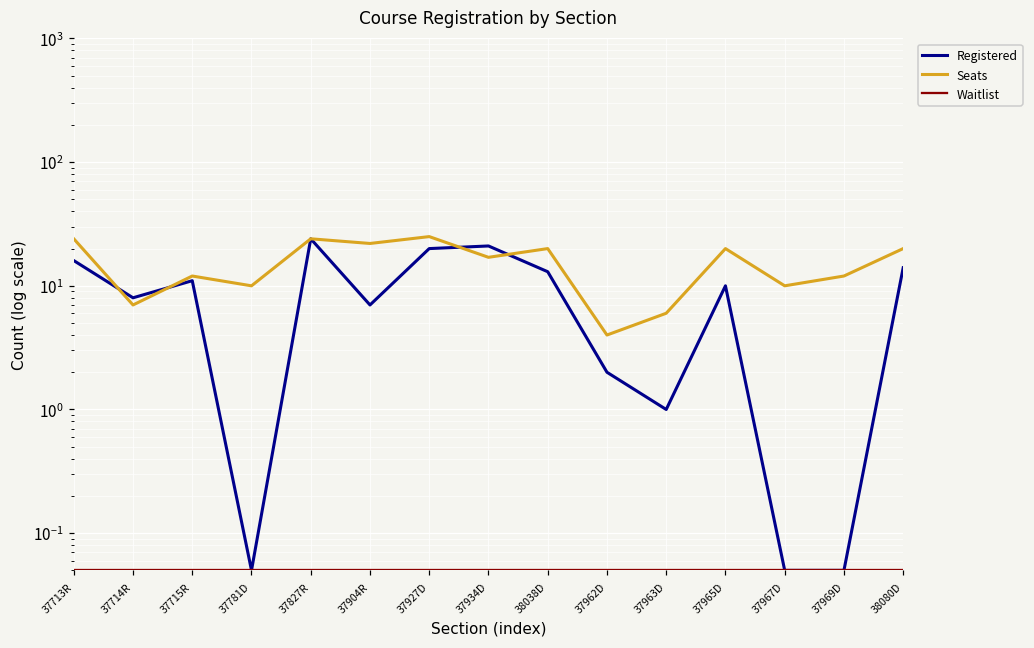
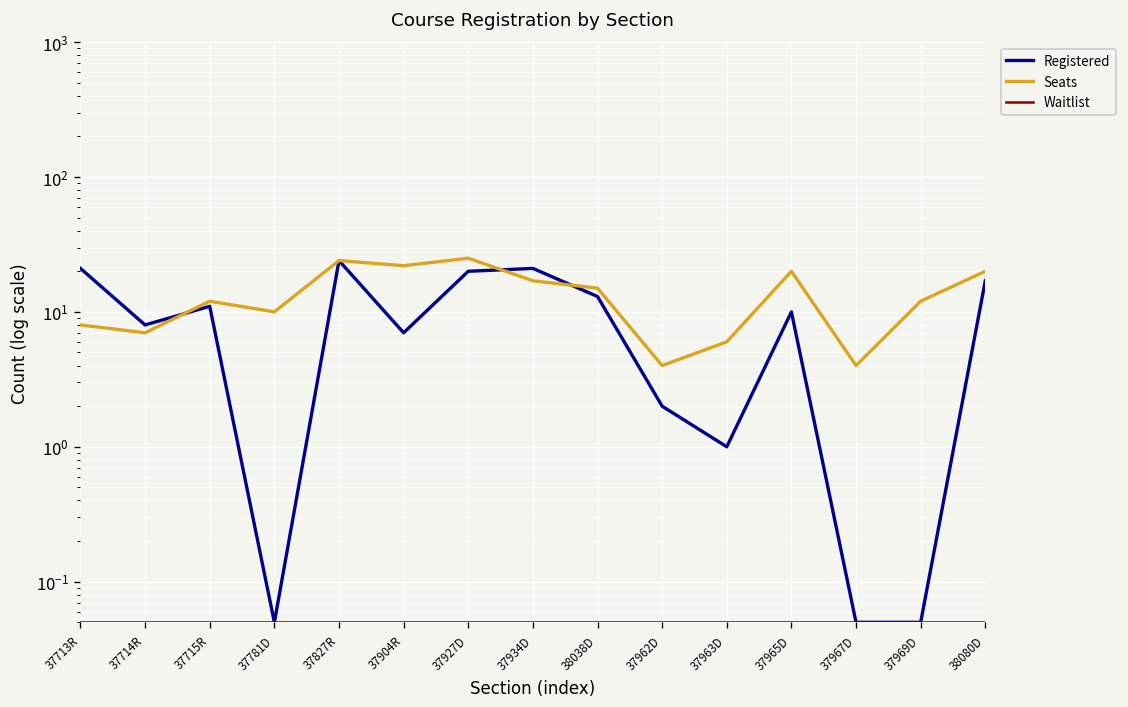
  {
    "Registered": {
-     "37713R": 16,
+     "37713R": 21,
      "37714R": 8,
      "37715R": 11,
      "37904R": 7,
      "37927D": 20,
      "37934D": 21,
      "38038D": 13,
      "37962D": 2,
      "37963D": 1,
      "37965D": 10,
-     "38080D": 14
+     "38080D": 17
    },
    "Seats": {
-     "37713R": 24,
+     "37713R": 8,
      "37714R": 7,
      "37715R": 12,
      "37781D": 10,
      "37904R": 22,
      "37927D": 25,
      "37934D": 17,
-     "38038D": 20,
+     "38038D": 15,
      "37962D": 4,
      "37963D": 6,
      "37965D": 20,
-     "37967D": 10,
+     "37967D": 4,
      "37969D": 12,
      "38080D": 20
    },
    "Waitlist": {
      "37713R": 0.05,
      "37714R": 0.05,
      "37715R": 0.05,
      "37827R": 0.05,
      "37904R": 0.05,
      "37927D": 0.05,
      "37934D": 0.05,
      "38038D": 0.05,
      "37962D": 0.05,
      "37963D": 0.05,
      "37965D": 0.05,
      "38080D": 0.05
    }
  }
